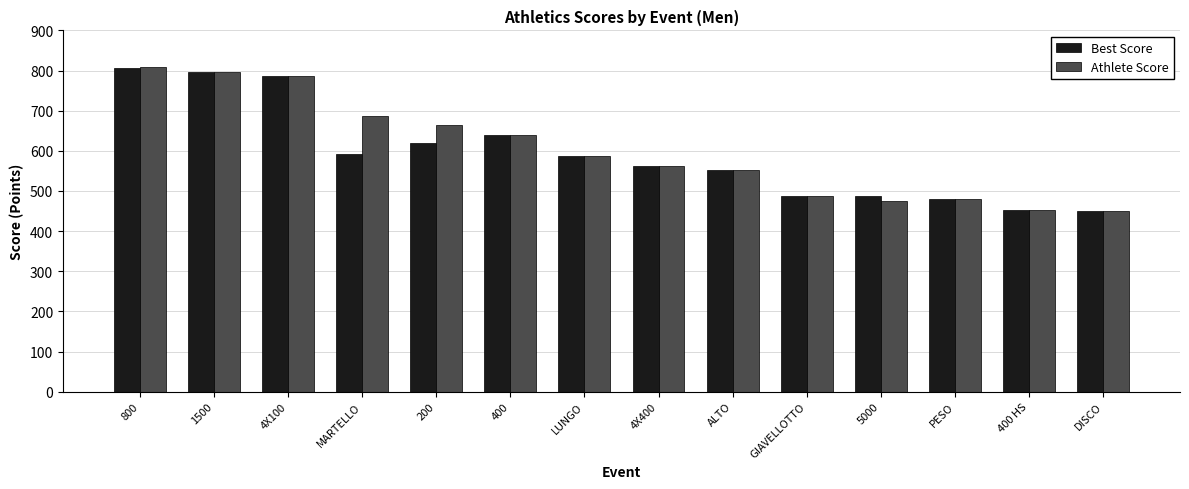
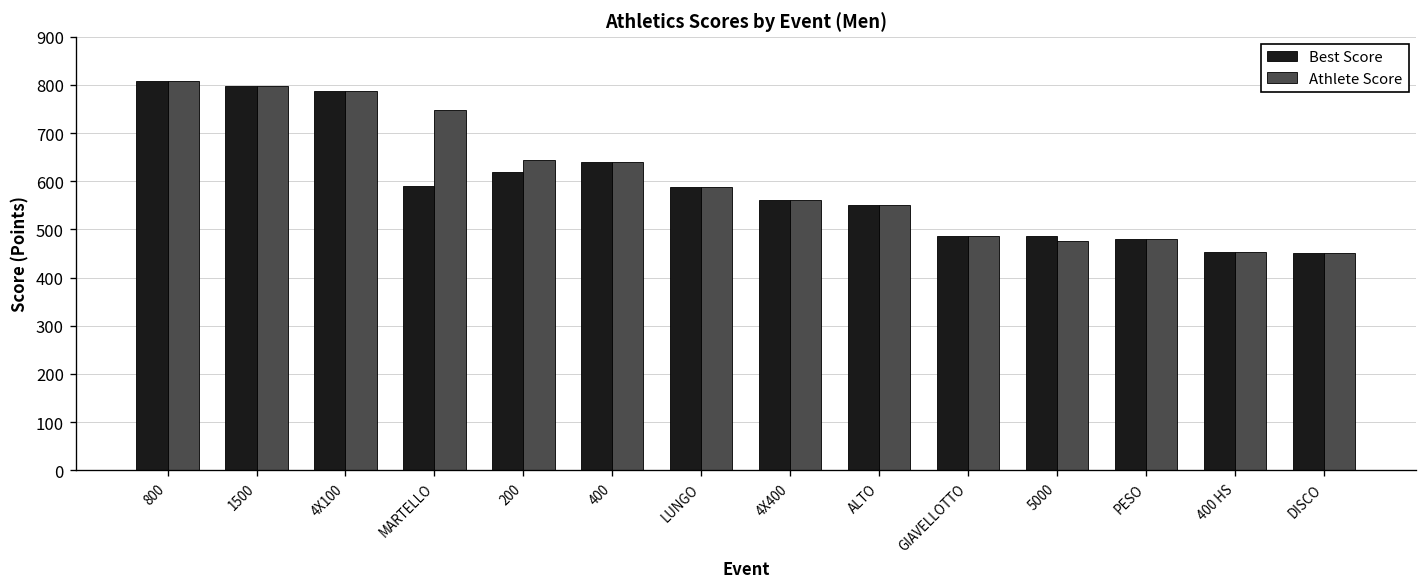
  {
    "Best Score": {
      "800": 810,
      "1500": 800,
      "4X100": 790,
      "MARTELLO": 590,
      "200": 620,
      "400": 640,
      "LUNGO": 590,
      "4X400": 560,
      "ALTO": 550,
      "GIAVELLOTTO": 490,
      "5000": 490,
      "PESO": 480,
      "400 HS": 450,
      "DISCO": 450
    },
    "Athlete Score": {
      "800": 810,
      "1500": 800,
      "4X100": 790,
-     "MARTELLO": 690,
-     "200": 660,
+     "MARTELLO": 750,
+     "200": 640,
      "400": 640,
      "LUNGO": 590,
      "4X400": 560,
      "ALTO": 550,
      "GIAVELLOTTO": 490,
      "5000": 480,
      "PESO": 480,
      "400 HS": 450,
      "DISCO": 450
    }
  }
